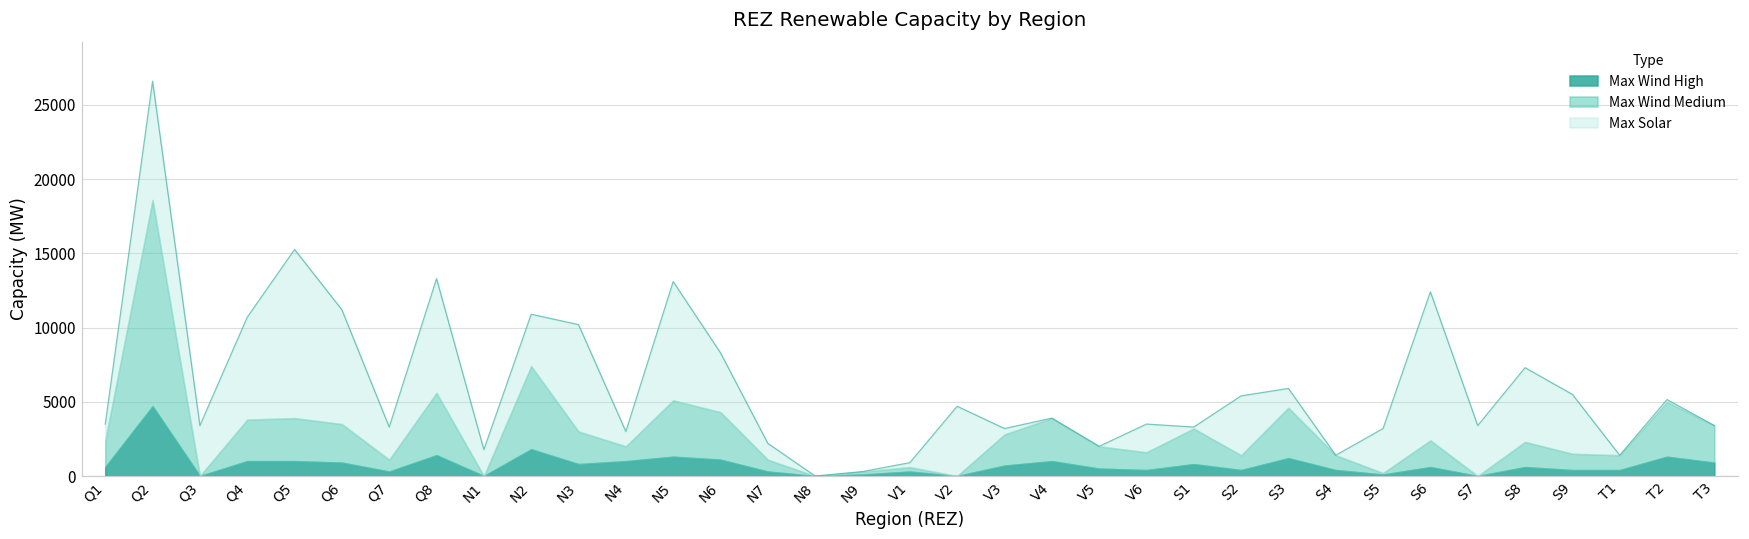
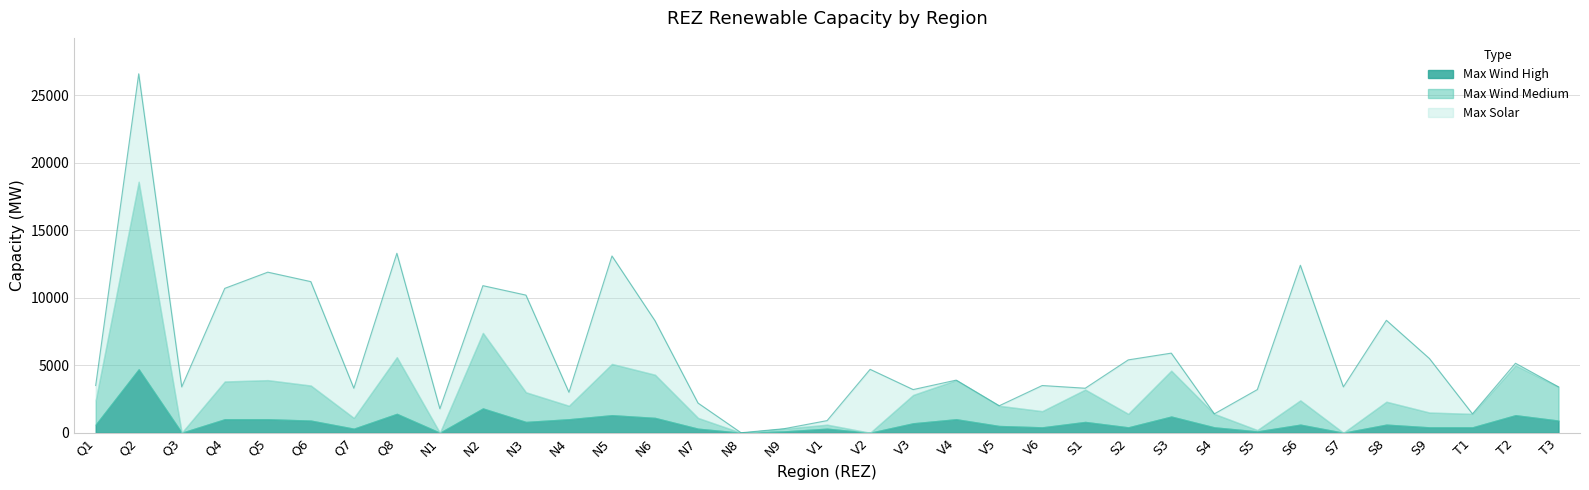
  {
    "Max Solar": {
      "Q1": 1100,
      "Q2": 8000,
      "Q3": 3400,
      "Q4": 6900,
-     "Q5": 11400,
+     "Q5": 8000,
      "Q6": 7700,
      "Q7": 2200,
      "Q8": 7700,
      "N1": 1800,
      "N2": 3500,
      "N3": 7200,
      "N4": 1000,
      "N5": 8000,
      "N6": 4000,
      "N7": 1100,
      "V1": 300,
      "V2": 4700,
      "V3": 400,
      "V6": 1900,
      "S2": 4000,
      "S3": 1300,
      "S5": 3000,
      "S6": 10000,
      "S7": 3400,
-     "S8": 5000,
+     "S8": 6000,
      "S9": 4000
    }
  }
